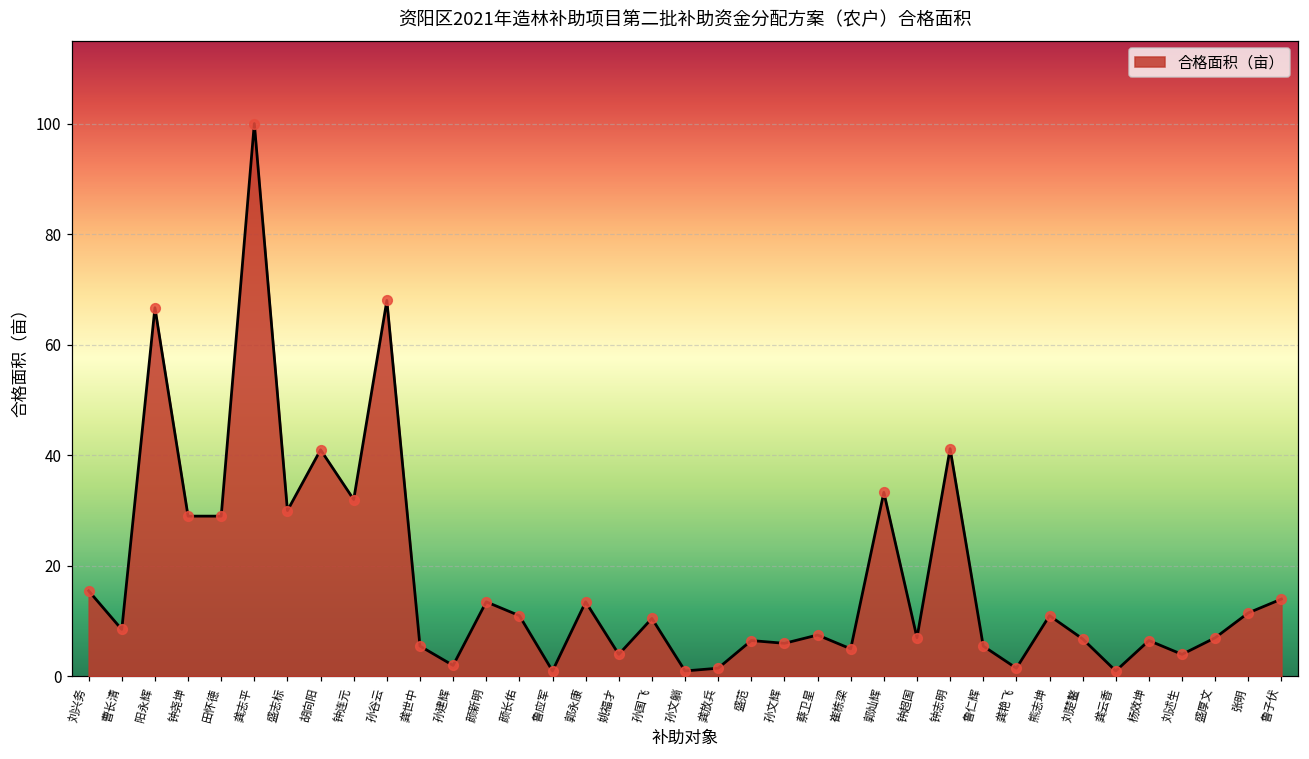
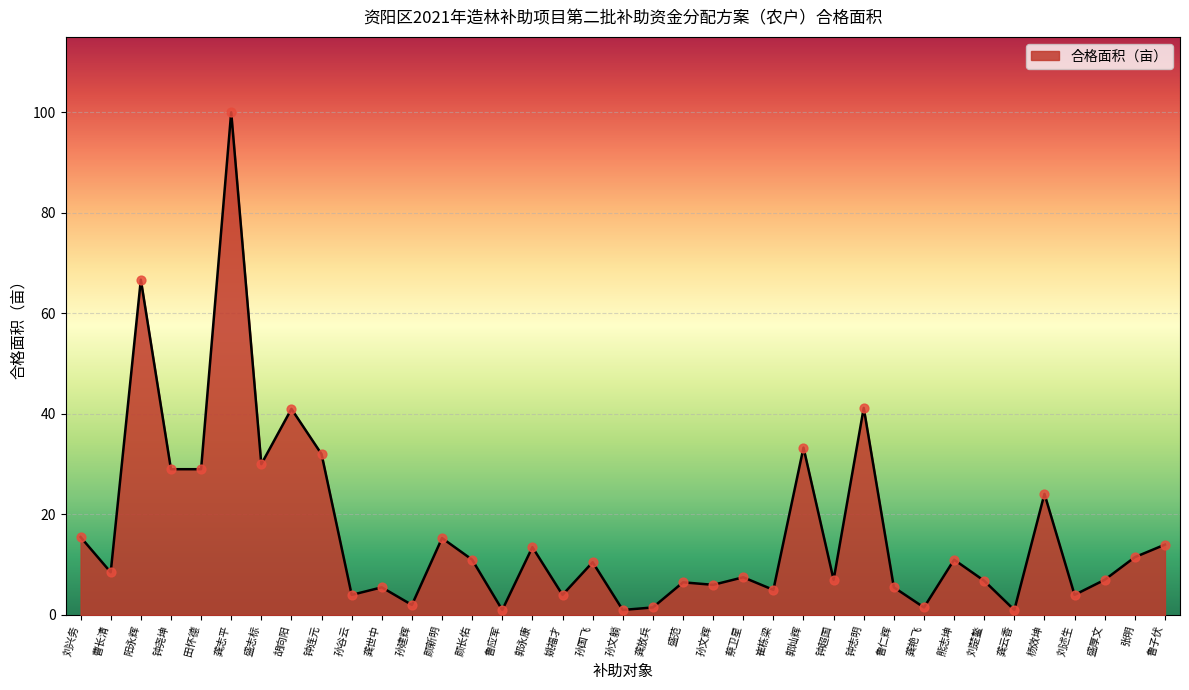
  {
    "刘兴务": 16,
    "曹长清": 9,
    "阳永辉": 67,
    "钟尧坤": 29,
    "田怀德": 29,
    "龚志平": 100,
    "盛志标": 30,
    "胡向阳": 41,
    "钟连元": 32,
-   "孙谷云": 68,
+   "孙谷云": 4,
    "龚世中": 6,
    "孙建辉": 2,
-   "颜新明": 14,
+   "颜新明": 15,
    "颜长佑": 11,
    "鲁应军": 1,
    "郭永康": 14,
    "姚福才": 4,
    "孙国飞": 11,
    "孙文躺": 1,
    "龚放兵": 2,
    "盛范": 7,
    "孙文辉": 6,
    "蔡卫星": 8,
    "崔栋梁": 5,
    "郭灿辉": 33,
    "钟超国": 7,
    "钟志明": 41,
    "鲁仁辉": 6,
    "龚艳飞": 2,
    "熊志坤": 11,
    "刘楚鳌": 7,
    "龚云香": 1,
-   "杨效坤": 7,
+   "杨效坤": 24,
    "刘述生": 4,
    "盛厚文": 7,
    "张明": 12,
    "鲁子伏": 14
  }
